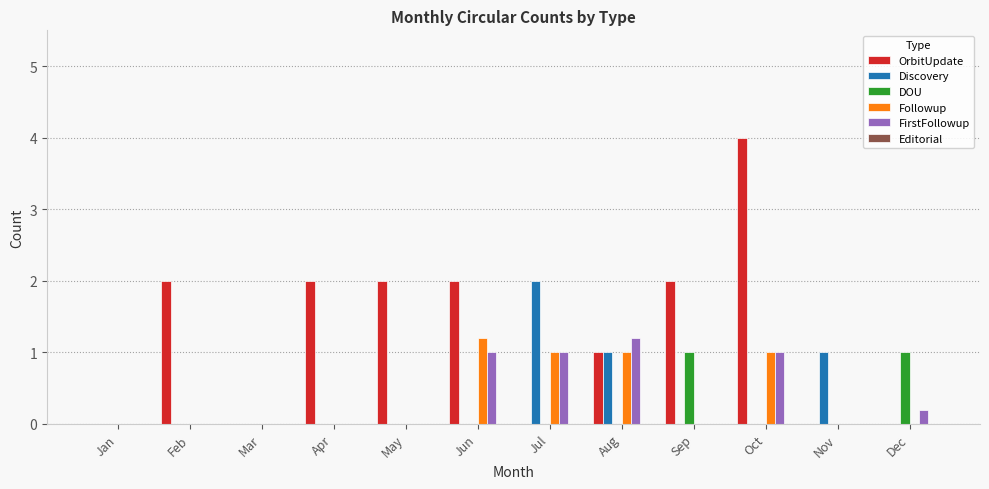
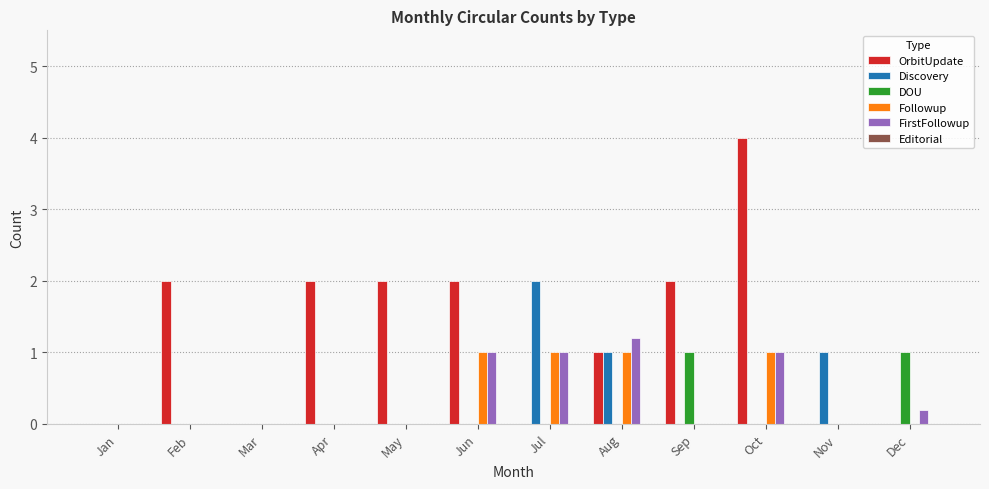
  {
    "OrbitUpdate": {
      "Jan": 0.0,
      "Feb": 2.0,
      "Mar": 0.0,
      "Apr": 2.0,
      "May": 2.0,
      "Jun": 2.0,
      "Jul": 0.0,
      "Aug": 1.0,
      "Sep": 2.0,
      "Oct": 4.0,
      "Nov": 0.0,
      "Dec": 0.0
    },
    "Discovery": {
      "Jan": 0.0,
      "Feb": 0.0,
      "Mar": 0.0,
      "Apr": 0.0,
      "May": 0.0,
      "Jun": 0.0,
      "Jul": 2.0,
      "Aug": 1.0,
      "Sep": 0.0,
      "Oct": 0.0,
      "Nov": 1.0,
      "Dec": 0.0
    },
    "DOU": {
      "Jan": 0.0,
      "Feb": 0.0,
      "Mar": 0.0,
      "Apr": 0.0,
      "May": 0.0,
      "Jun": 0.0,
      "Jul": 0.0,
      "Aug": 0.0,
      "Sep": 1.0,
      "Oct": 0.0,
      "Nov": 0.0,
      "Dec": 1.0
    },
    "Followup": {
      "Jan": 0.0,
      "Feb": 0.0,
      "Mar": 0.0,
      "Apr": 0.0,
      "May": 0.0,
-     "Jun": 1.2,
+     "Jun": 1.0,
      "Jul": 1.0,
      "Aug": 1.0,
      "Sep": 0.0,
      "Oct": 1.0,
      "Nov": 0.0,
      "Dec": 0.0
    },
    "FirstFollowup": {
      "Jan": 0.0,
      "Feb": 0.0,
      "Mar": 0.0,
      "Apr": 0.0,
      "May": 0.0,
      "Jun": 1.0,
      "Jul": 1.0,
      "Aug": 1.2,
      "Sep": 0.0,
      "Oct": 1.0,
      "Nov": 0.0,
      "Dec": 0.2
    },
    "Editorial": {
      "Jan": 0.0,
      "Feb": 0.0,
      "Mar": 0.0,
      "Apr": 0.0,
      "May": 0.0,
      "Jun": 0.0,
      "Jul": 0.0,
      "Aug": 0.0,
      "Sep": 0.0,
      "Oct": 0.0,
      "Nov": 0.0,
      "Dec": 0.0
    }
  }
